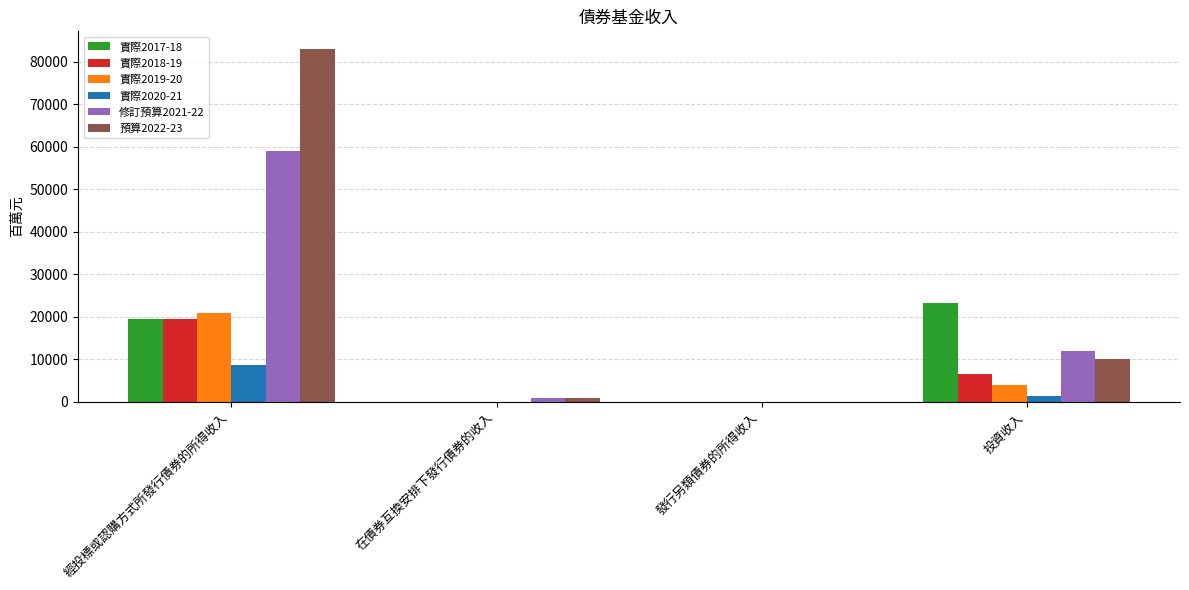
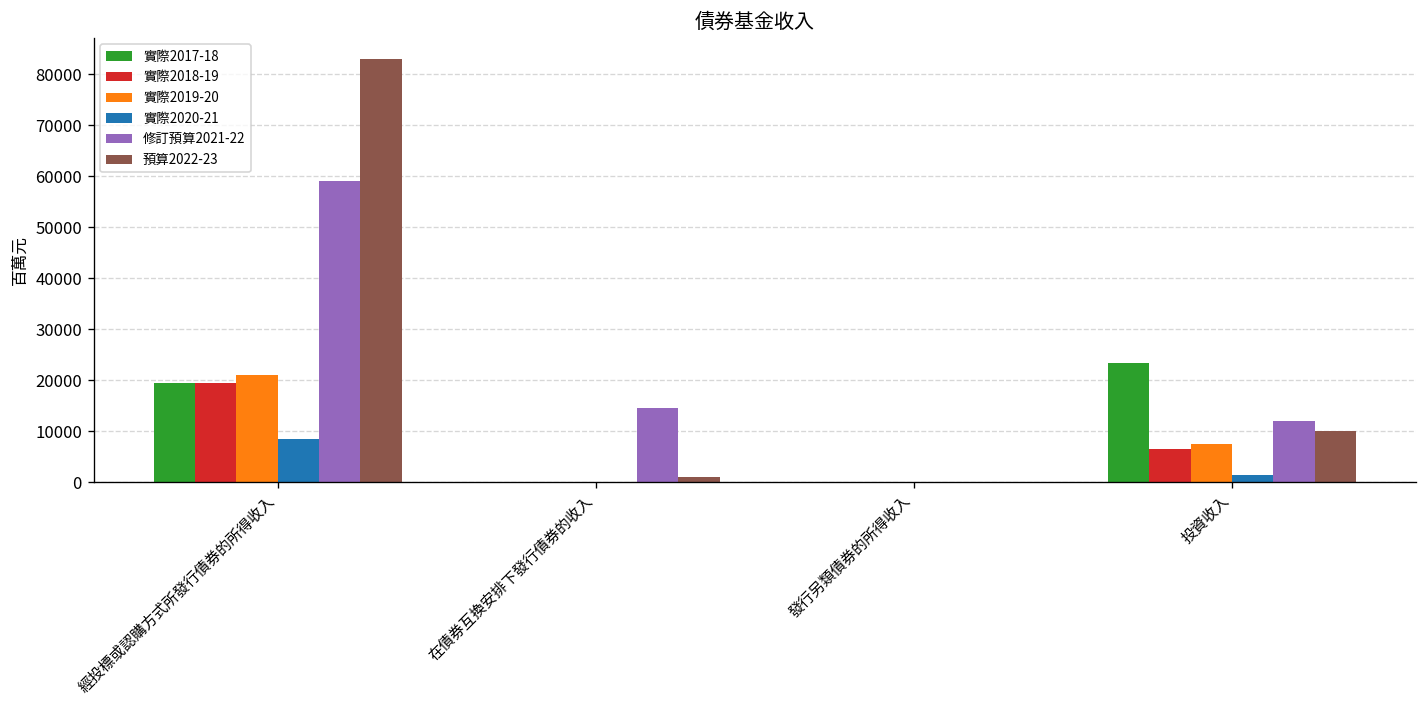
  {
    "實際2017-18": {
      "經投標或認購方式所發行債券的所得收入": 19000,
      "在債券互換安排下發行債券的收入": 0,
      "發行另類債券的所得收入": 0,
      "投資收入": 23000
    },
    "實際2018-19": {
      "經投標或認購方式所發行債券的所得收入": 19000,
      "在債券互換安排下發行債券的收入": 0,
      "發行另類債券的所得收入": 0,
      "投資收入": 6000
    },
    "實際2019-20": {
      "經投標或認購方式所發行債券的所得收入": 21000,
      "在債券互換安排下發行債券的收入": 0,
      "發行另類債券的所得收入": 0,
-     "投資收入": 4000
+     "投資收入": 8000
    },
    "實際2020-21": {
      "經投標或認購方式所發行債券的所得收入": 9000,
      "在債券互換安排下發行債券的收入": 0,
      "發行另類債券的所得收入": 0,
      "投資收入": 2000
    },
    "修訂預算2021-22": {
      "經投標或認購方式所發行債券的所得收入": 59000,
-     "在債券互換安排下發行債券的收入": 1000,
+     "在債券互換安排下發行債券的收入": 15000,
      "發行另類債券的所得收入": 0,
      "投資收入": 12000
    },
    "預算2022-23": {
      "經投標或認購方式所發行債券的所得收入": 83000,
      "在債券互換安排下發行債券的收入": 1000,
      "發行另類債券的所得收入": 0,
      "投資收入": 10000
    }
  }
